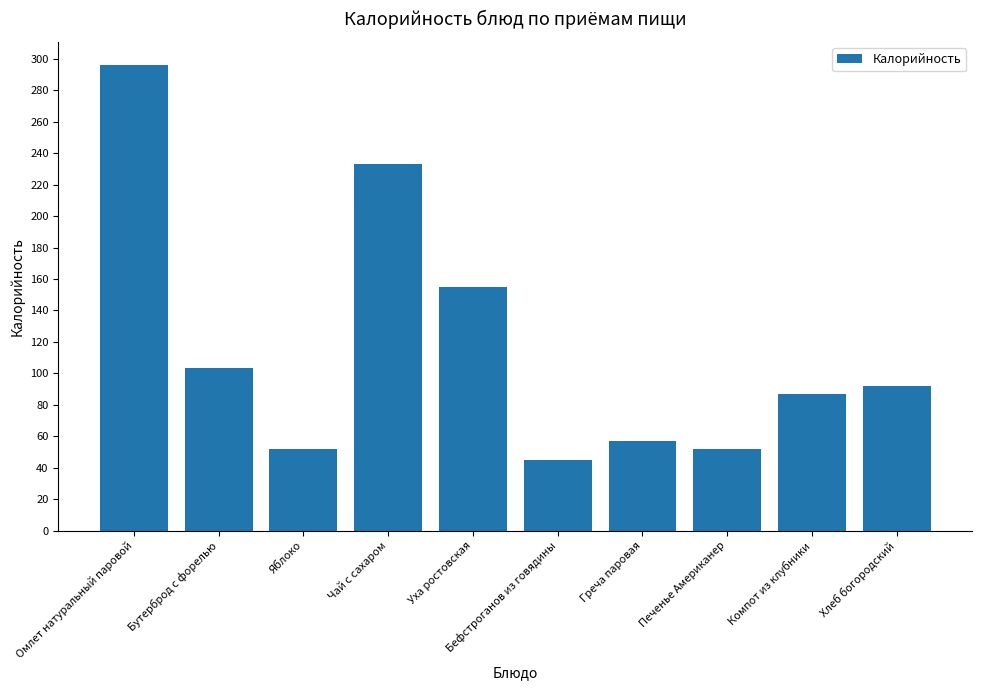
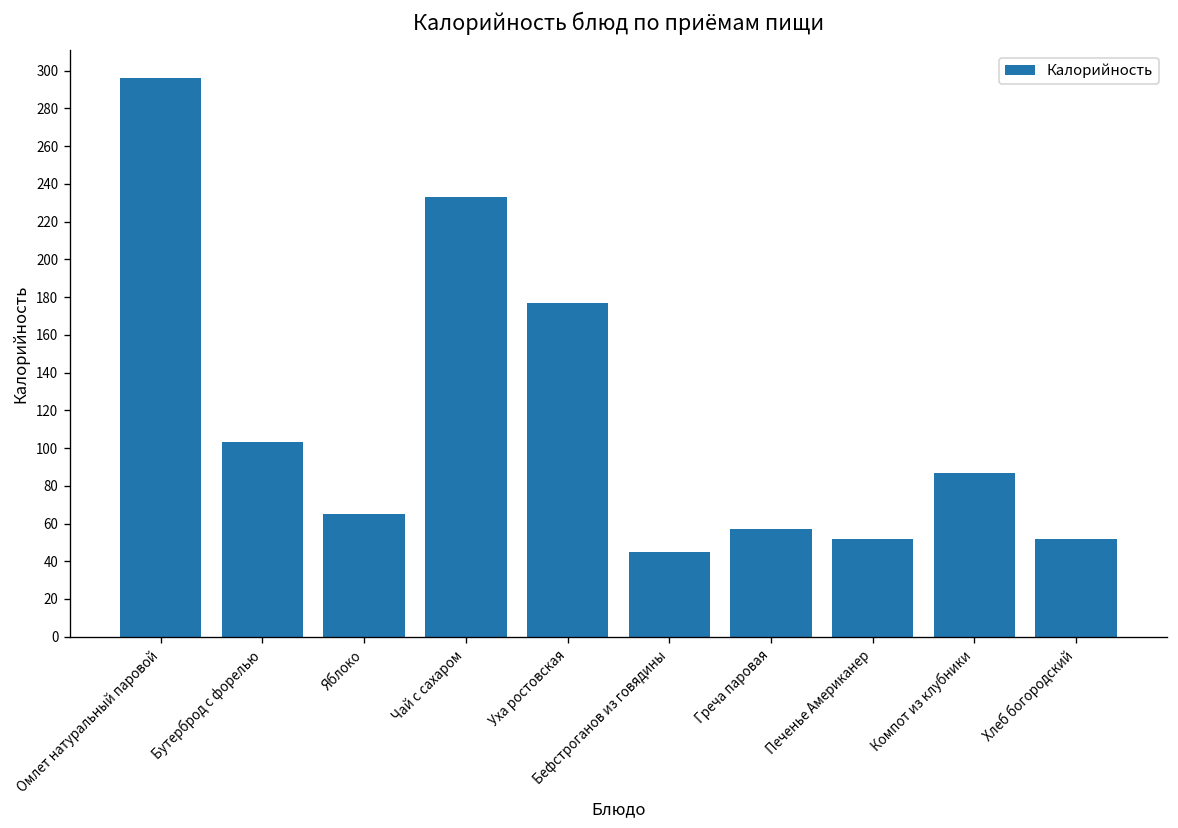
  {
    "Омлет натуральный паровой": 296,
    "Бутерброд с форелью": 103,
-   "Яблоко": 52,
+   "Яблоко": 65,
    "Чай с сахаром": 233,
-   "Уха ростовская": 155,
+   "Уха ростовская": 177,
    "Бефстроганов из говядины": 45,
    "Греча паровая": 57,
    "Печенье Американер": 52,
    "Компот из клубники": 87,
-   "Хлеб богородский": 92
+   "Хлеб богородский": 52
  }
